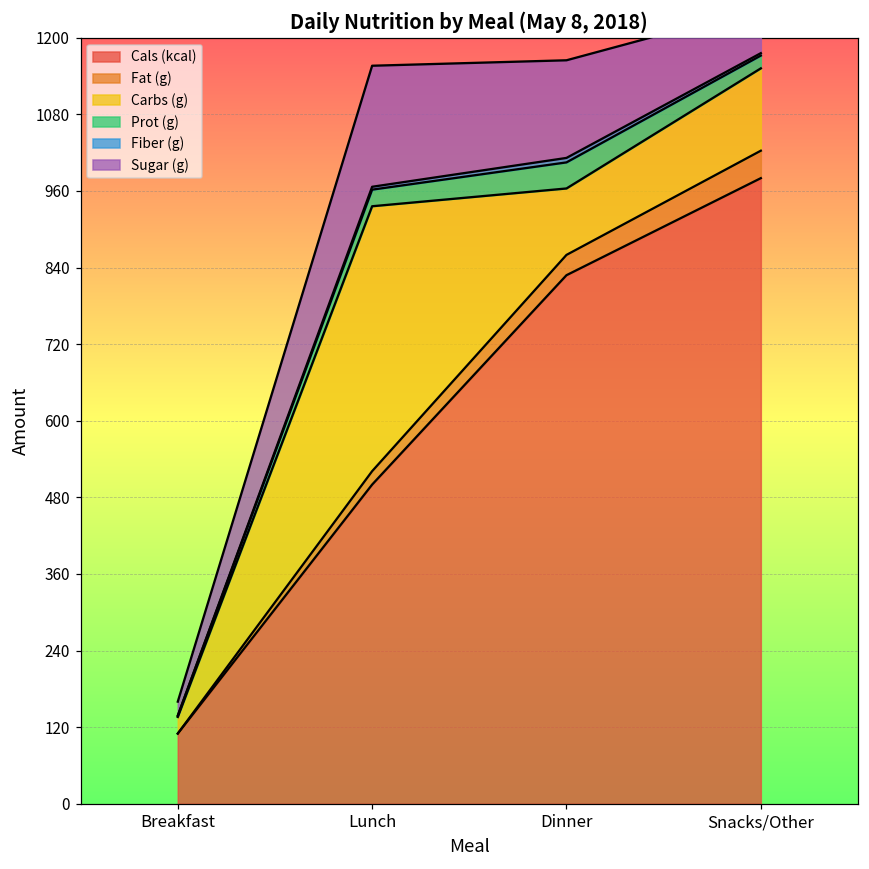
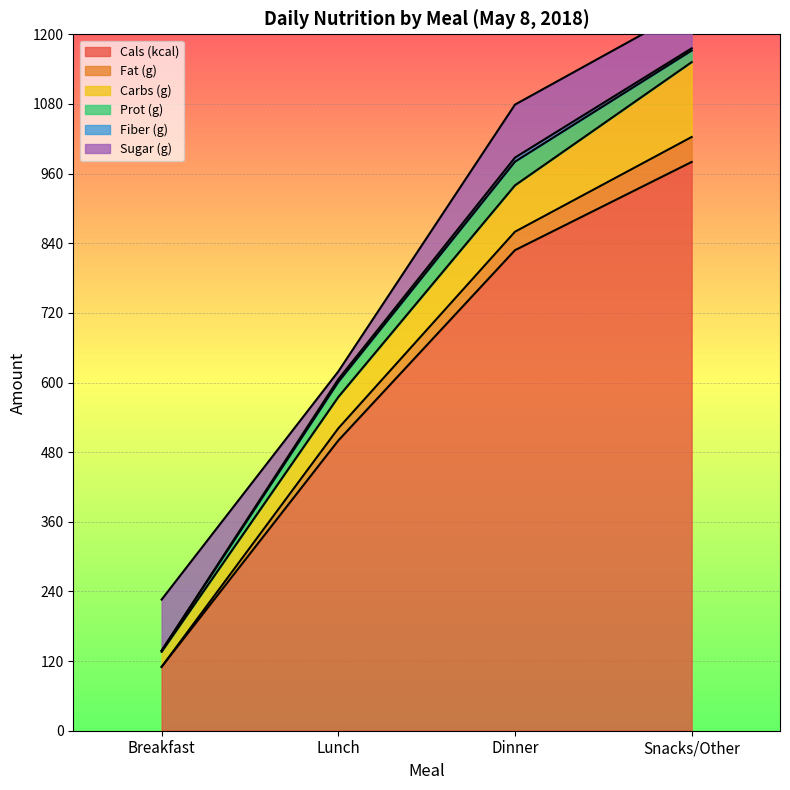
  {
    "Carbs (g)": {
-     "Lunch": 420,
-     "Dinner": 100,
+     "Lunch": 50,
+     "Dinner": 80,
      "Snacks/Other": 130
    },
    "Prot (g)": {
      "Lunch": 30,
      "Dinner": 40
    },
    "Fiber (g)": {
      "Lunch": 0,
      "Dinner": 10
    },
    "Sugar (g)": {
-     "Breakfast": 20,
-     "Lunch": 190,
-     "Dinner": 150
+     "Breakfast": 90,
+     "Lunch": 10,
+     "Dinner": 90
    }
  }
